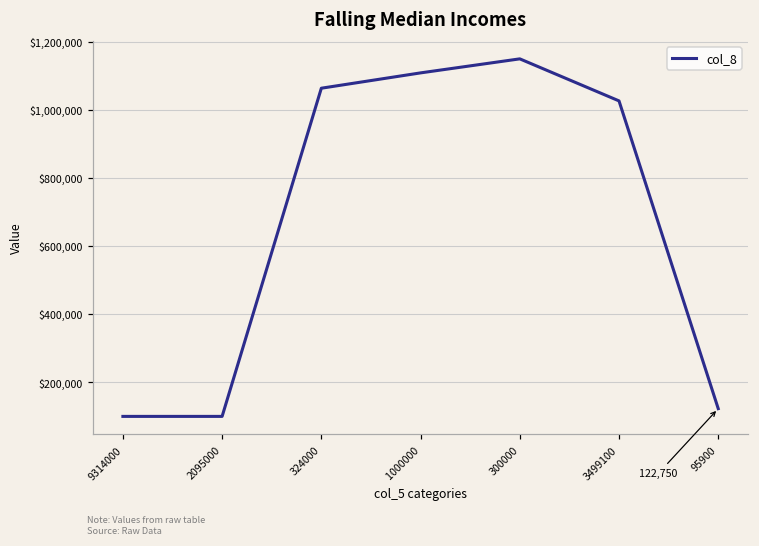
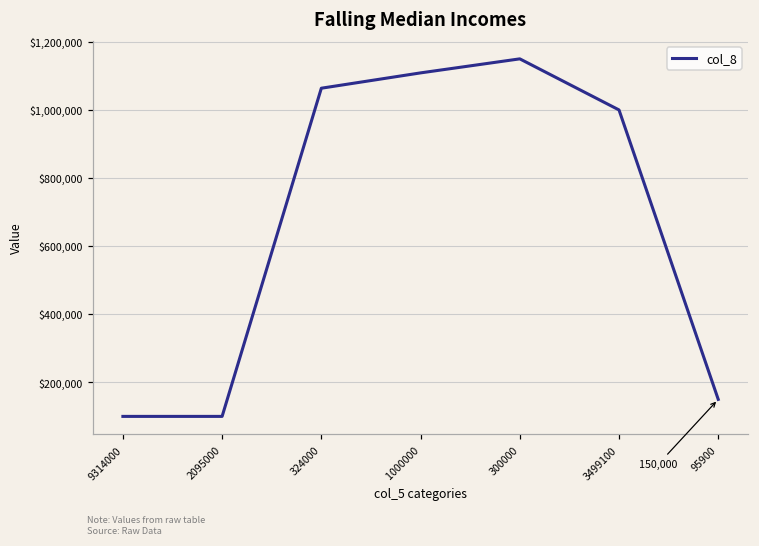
  {
-   "3499100": "$1,030,000",
-   "95900": "122,750"
+   "3499100": "$1,000,000",
+   "95900": "150,000"
  }
